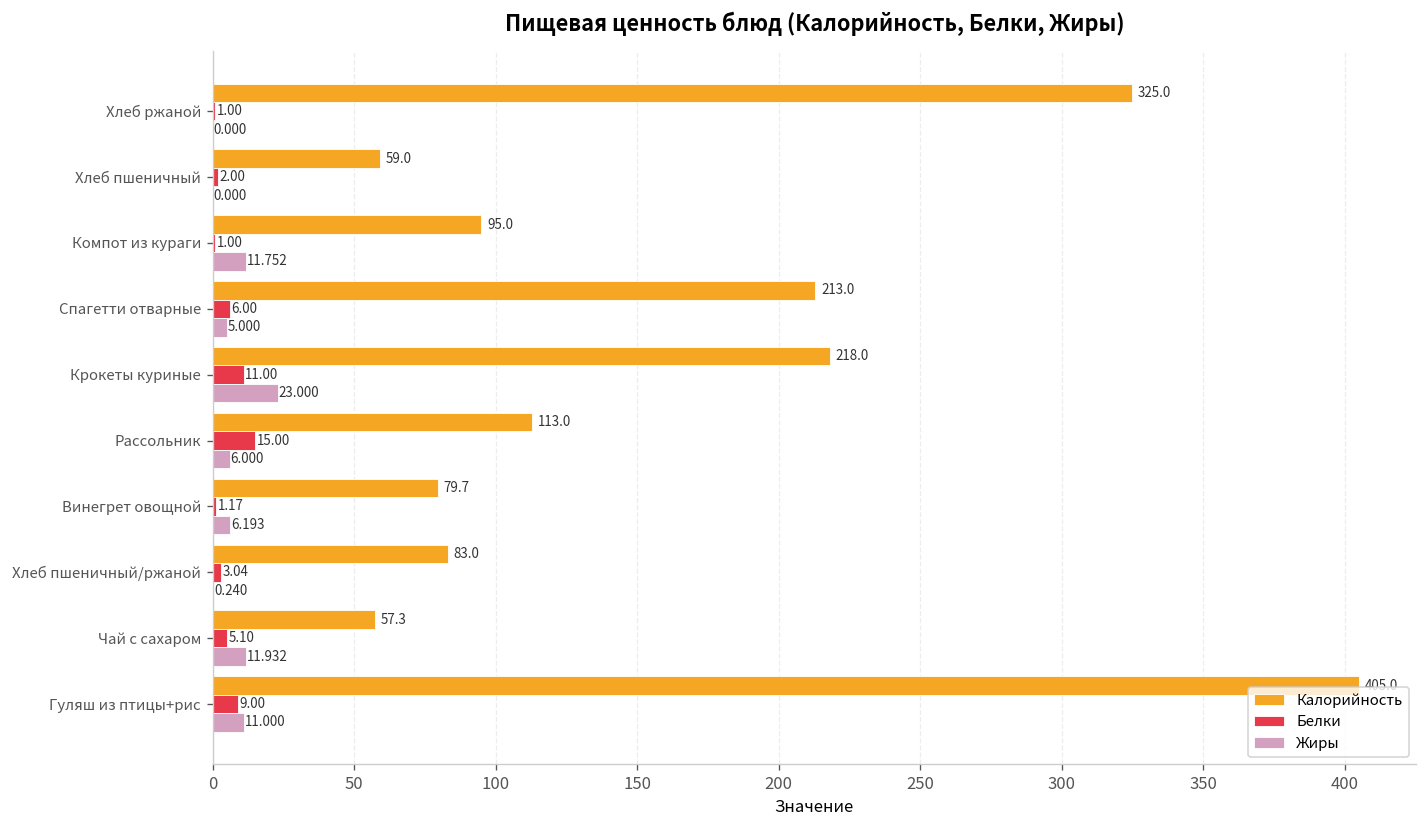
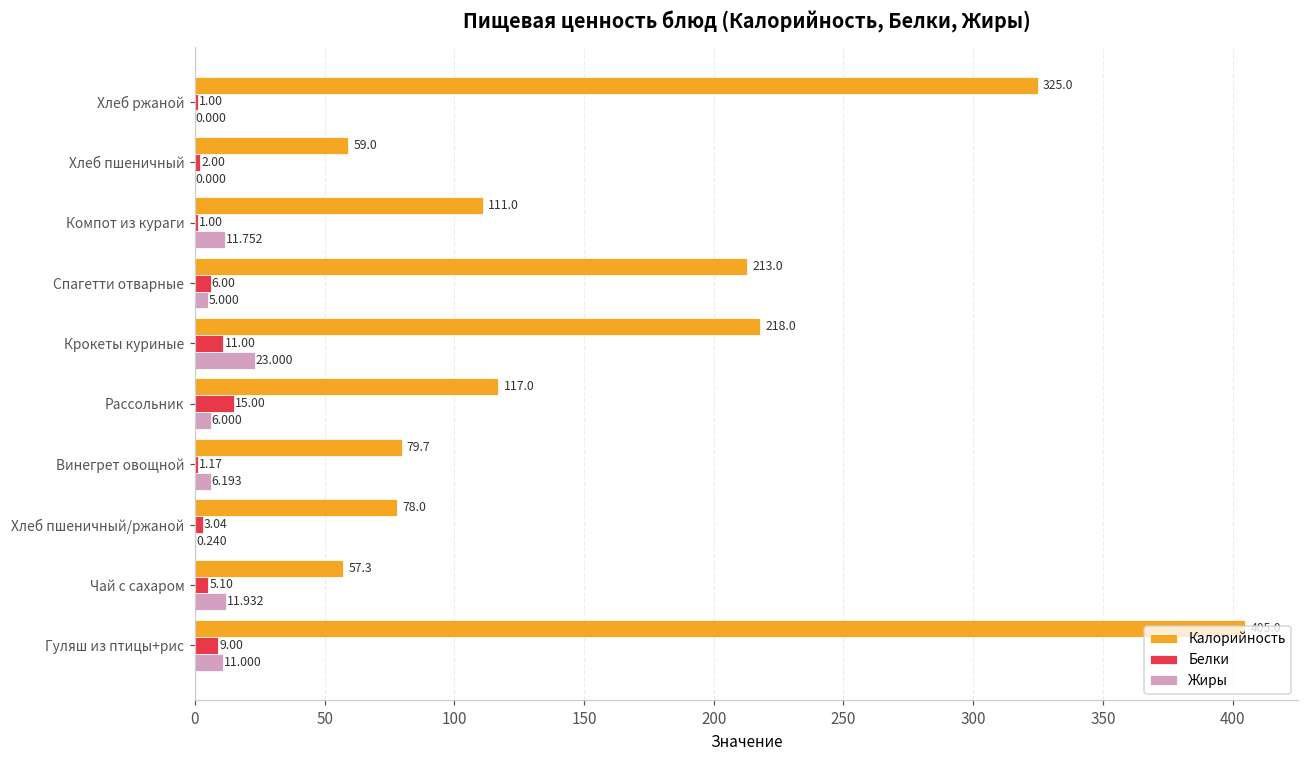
  {
    "Калорийность": {
      "Хлеб ржаной": 325.0,
      "Хлеб пшеничный": 59.0,
-     "Компот из кураги": 95.0,
+     "Компот из кураги": 111.0,
      "Спагетти отварные": 213.0,
      "Крокеты куриные": 218.0,
-     "Рассольник": 113.0,
+     "Рассольник": 117.0,
      "Винегрет овощной": 79.7,
-     "Хлеб пшеничный/ржаной": 83.0,
+     "Хлеб пшеничный/ржаной": 78.0,
      "Чай с сахаром": 57.3
    },
    "Белки": {
      "Хлеб ржаной": 1.00,
      "Хлеб пшеничный": 2.00,
      "Компот из кураги": 1.00,
      "Спагетти отварные": 6.00,
      "Крокеты куриные": 11.00,
      "Рассольник": 15.00,
      "Винегрет овощной": 1.17,
      "Хлеб пшеничный/ржаной": 3.04,
      "Чай с сахаром": 5.10,
      "Гуляш из птицы+рис": 9.00
    },
    "Жиры": {
      "Хлеб ржаной": 0.000,
      "Хлеб пшеничный": 0.000,
      "Компот из кураги": 11.752,
      "Спагетти отварные": 5.000,
      "Крокеты куриные": 23.000,
      "Рассольник": 6.000,
      "Винегрет овощной": 6.193,
      "Хлеб пшеничный/ржаной": 0.240,
      "Чай с сахаром": 11.932,
      "Гуляш из птицы+рис": 11.000
    }
  }
